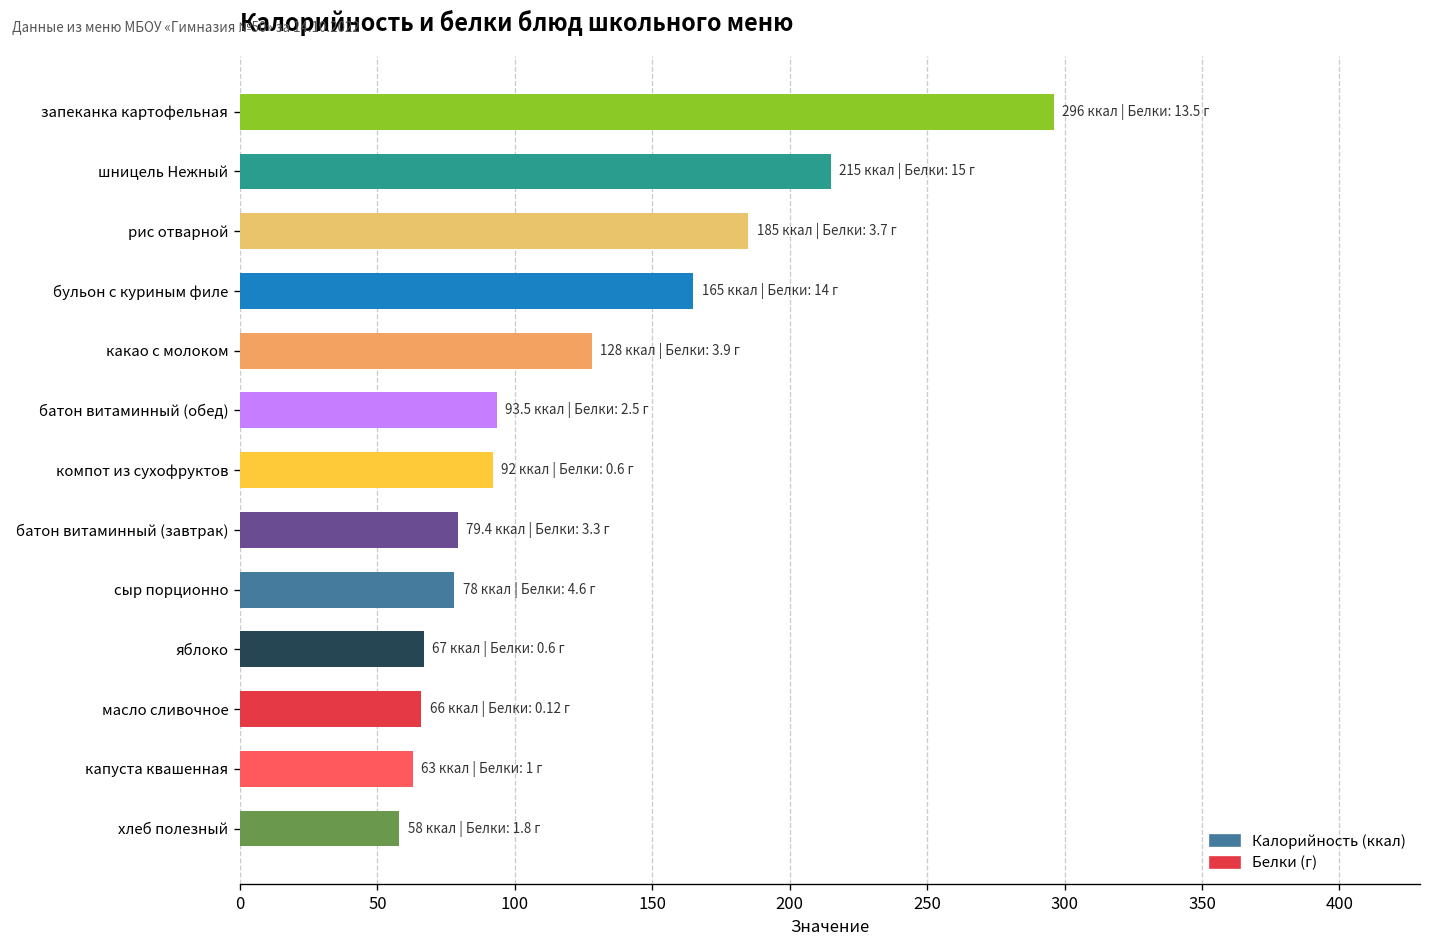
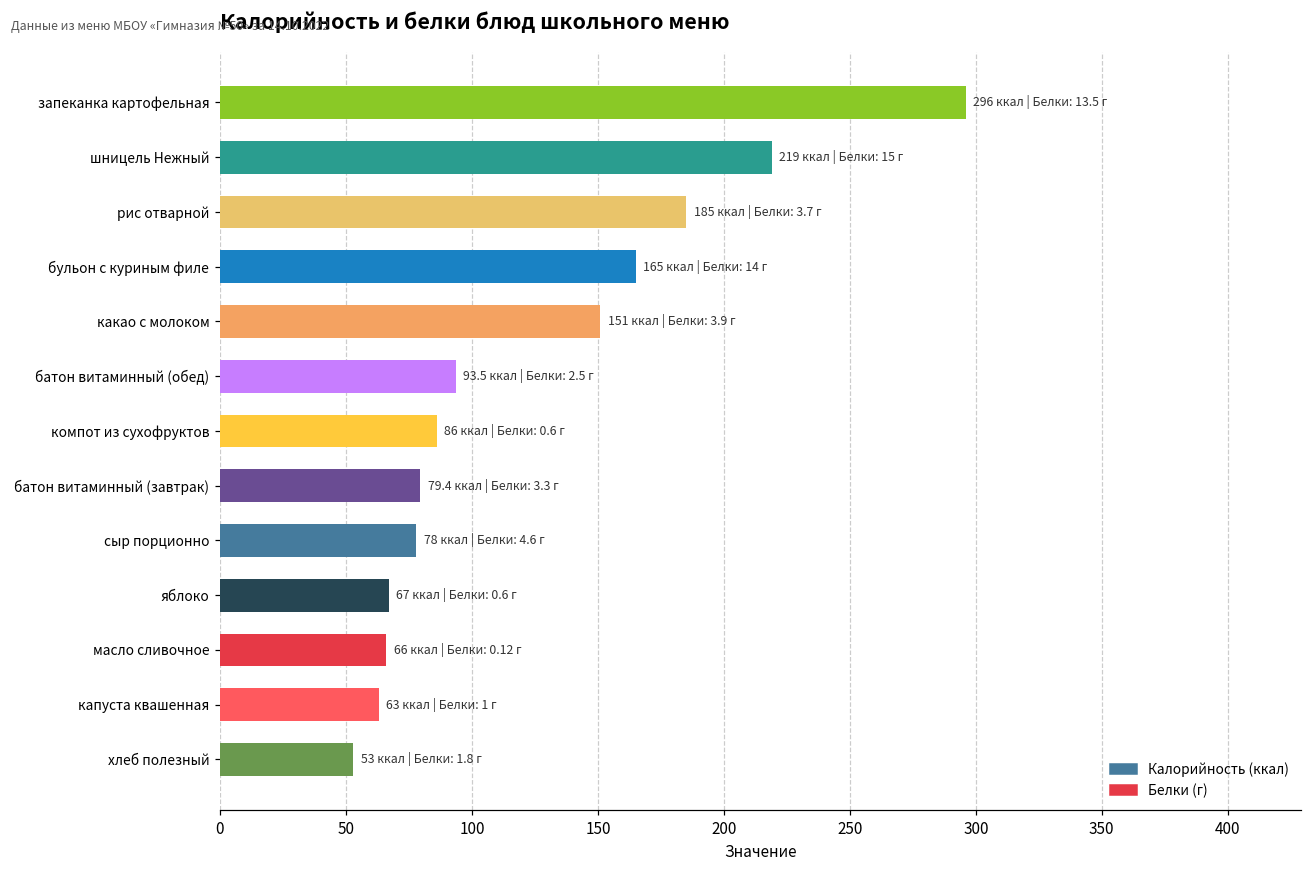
  {
    "запеканка картофельная": 296,
-   "шницель Нежный": 215,
+   "шницель Нежный": 219,
    "рис отварной": 185,
    "бульон с куриным филе": 165,
-   "какао с молоком": 128,
+   "какао с молоком": 151,
    "батон витаминный (обед)": 93.5,
-   "компот из сухофруктов": 92,
+   "компот из сухофруктов": 86,
    "батон витаминный (завтрак)": 79.4,
    "сыр порционно": 78,
    "яблоко": 67,
    "масло сливочное": 66,
    "капуста квашенная": 63,
-   "хлеб полезный": 58
+   "хлеб полезный": 53
  }
